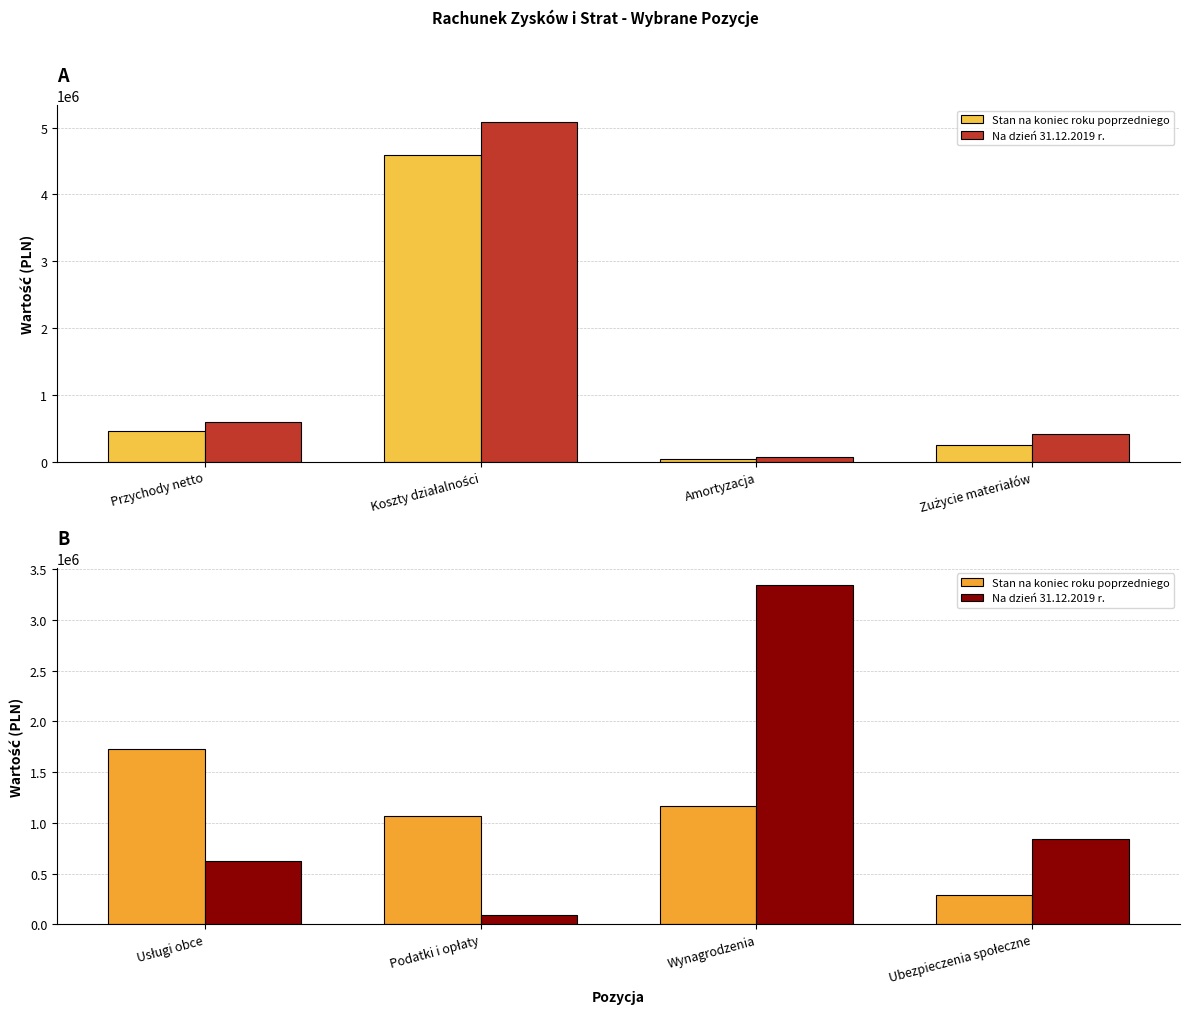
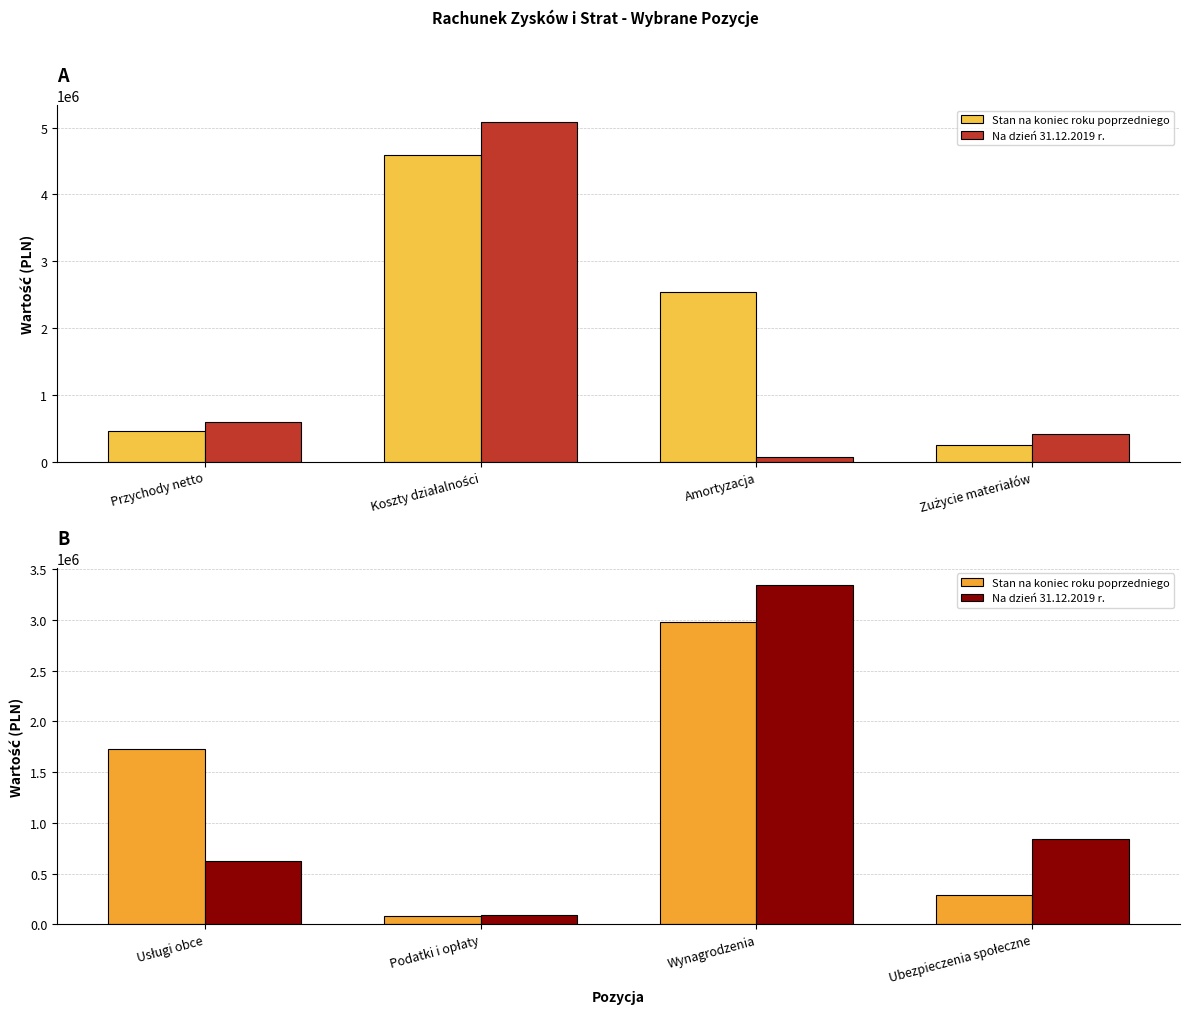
  {
    "A": {
      "Stan na koniec roku poprzedniego": {
        "Przychody netto": 500000,
        "Koszty działalności": 4600000,
-       "Amortyzacja": 0,
+       "Amortyzacja": 2500000,
        "Zużycie materiałów": 200000
      }
    },
    "B": {
      "Stan na koniec roku poprzedniego": {
        "Usługi obce": 1730000,
-       "Podatki i opłaty": 1060000,
-       "Wynagrodzenia": 1160000,
+       "Podatki i opłaty": 80000,
+       "Wynagrodzenia": 2980000,
        "Ubezpieczenia społeczne": 290000
      },
      "Na dzień 31.12.2019 r.": {
        "Usługi obce": 630000,
        "Podatki i opłaty": 90000,
        "Wynagrodzenia": 3350000,
        "Ubezpieczenia społeczne": 840000
      }
    }
  }
